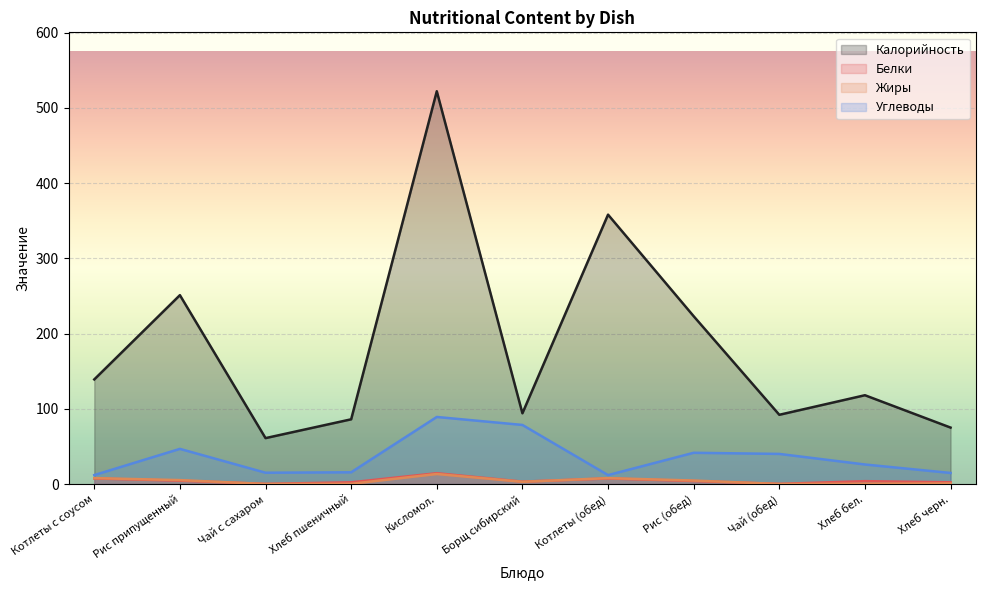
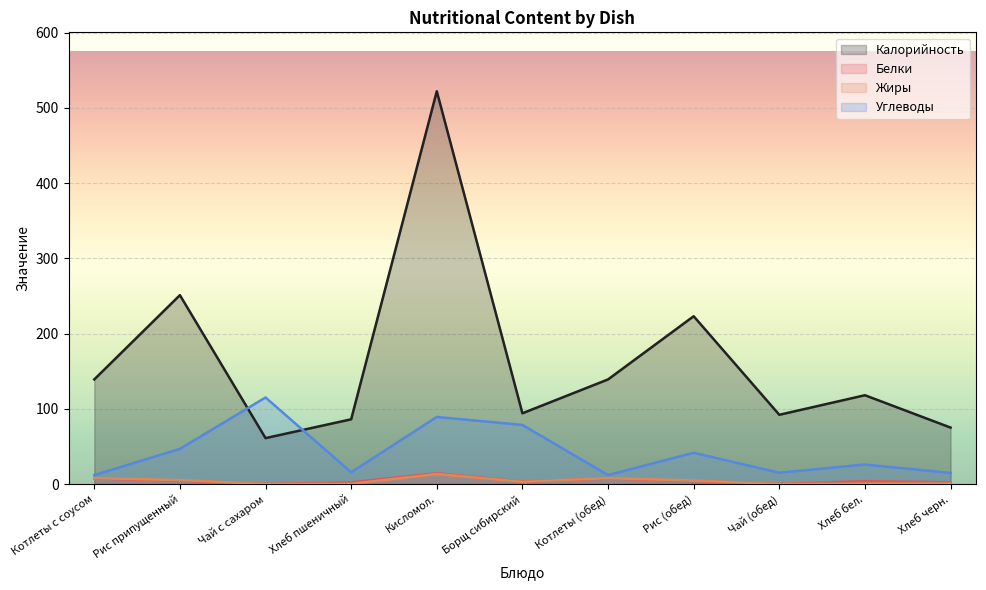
  {
    "Калорийность": {
      "Котлеты с соусом": 140,
      "Рис припущенный": 250,
      "Чай с сахаром": 60,
      "Хлеб пшеничный": 90,
      "Кисломол.": 520,
      "Борщ сибирский": 90,
-     "Котлеты (обед)": 360,
+     "Котлеты (обед)": 140,
      "Рис (обед)": 220,
      "Чай (обед)": 90,
      "Хлеб бел.": 120,
      "Хлеб черн.": 80
    },
    "Углеводы": {
      "Котлеты с соусом": 10,
      "Рис припущенный": 50,
-     "Чай с сахаром": 20,
+     "Чай с сахаром": 120,
      "Хлеб пшеничный": 20,
      "Кисломол.": 90,
      "Борщ сибирский": 80,
      "Котлеты (обед)": 10,
      "Рис (обед)": 40,
-     "Чай (обед)": 40,
+     "Чай (обед)": 20,
      "Хлеб бел.": 30,
      "Хлеб черн.": 10
    }
  }
